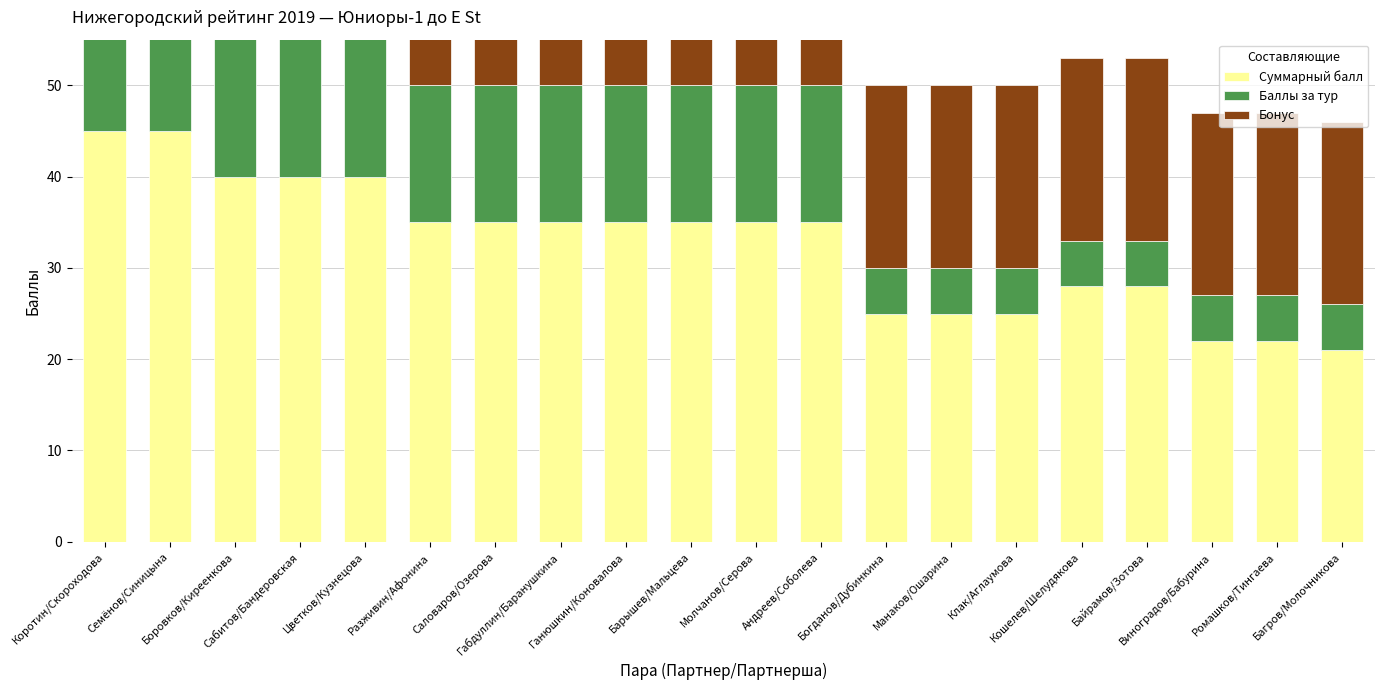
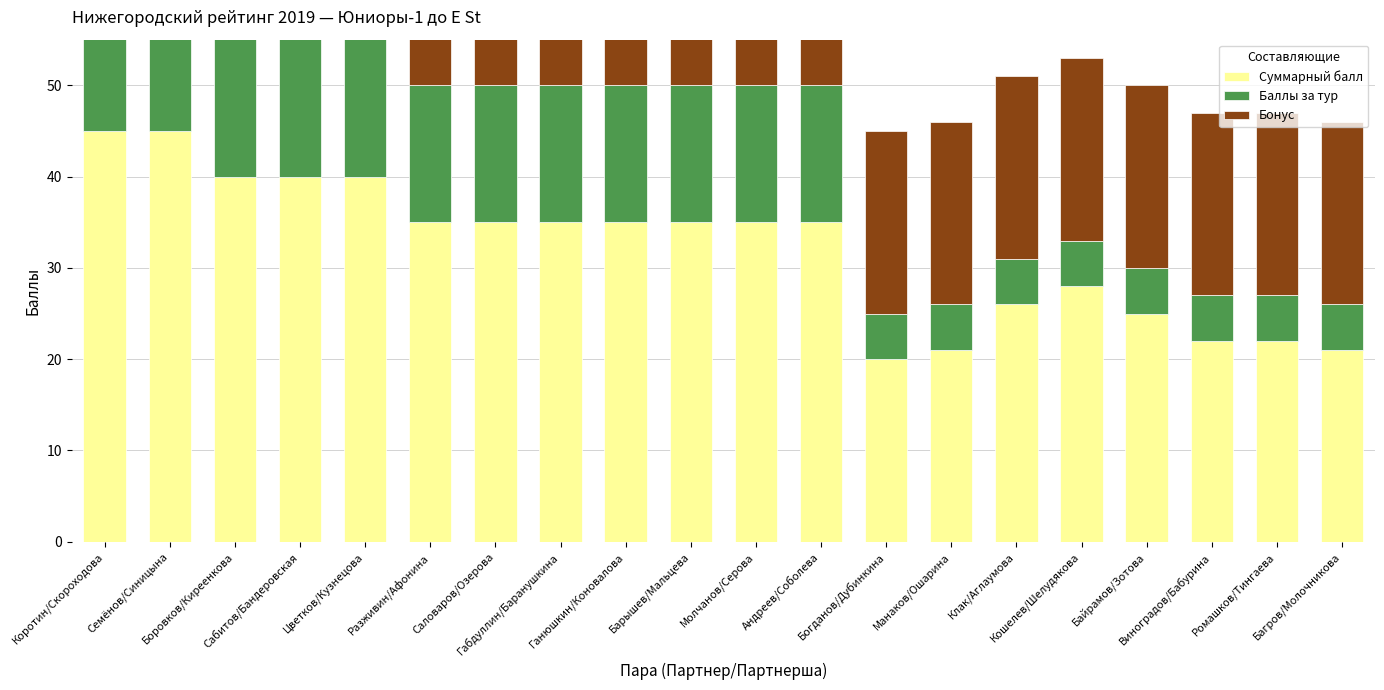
  {
    "Суммарный балл": {
      "Коротин/Скороходова": 45,
      "Семёнов/Синицына": 45,
      "Боровков/Киреенкова": 40,
      "Сабитов/Бандеровская": 40,
      "Цветков/Кузнецова": 40,
      "Разживин/Афонина": 35,
      "Саловаров/Озерова": 35,
      "Габдуллин/Баранушкина": 35,
      "Ганюшкин/Коновалова": 35,
      "Барышев/Мальцева": 35,
      "Молчанов/Серова": 35,
      "Андреев/Соболева": 35,
-     "Богданов/Дубинкина": 25,
-     "Манаков/Ошарина": 25,
-     "Клак/Аглаумова": 25,
+     "Богданов/Дубинкина": 20,
+     "Манаков/Ошарина": 21,
+     "Клак/Аглаумова": 26,
      "Кошелев/Шелудякова": 28,
-     "Байрамов/Зотова": 28,
+     "Байрамов/Зотова": 25,
      "Виноградов/Бабурина": 22,
      "Ромашков/Тингаева": 22,
      "Багров/Молочникова": 21
    },
    "Баллы за тур": {
      "Разживин/Афонина": 15,
      "Саловаров/Озерова": 15,
      "Габдуллин/Баранушкина": 15,
      "Ганюшкин/Коновалова": 15,
      "Барышев/Мальцева": 15,
      "Молчанов/Серова": 15,
      "Андреев/Соболева": 15,
      "Богданов/Дубинкина": 5,
      "Манаков/Ошарина": 5,
      "Клак/Аглаумова": 5,
      "Кошелев/Шелудякова": 5,
      "Байрамов/Зотова": 5,
      "Виноградов/Бабурина": 5,
      "Ромашков/Тингаева": 5,
      "Багров/Молочникова": 5
    },
    "Бонус": {
      "Богданов/Дубинкина": 20,
      "Манаков/Ошарина": 20,
      "Клак/Аглаумова": 20,
      "Кошелев/Шелудякова": 20,
      "Байрамов/Зотова": 20,
      "Виноградов/Бабурина": 20
    }
  }
